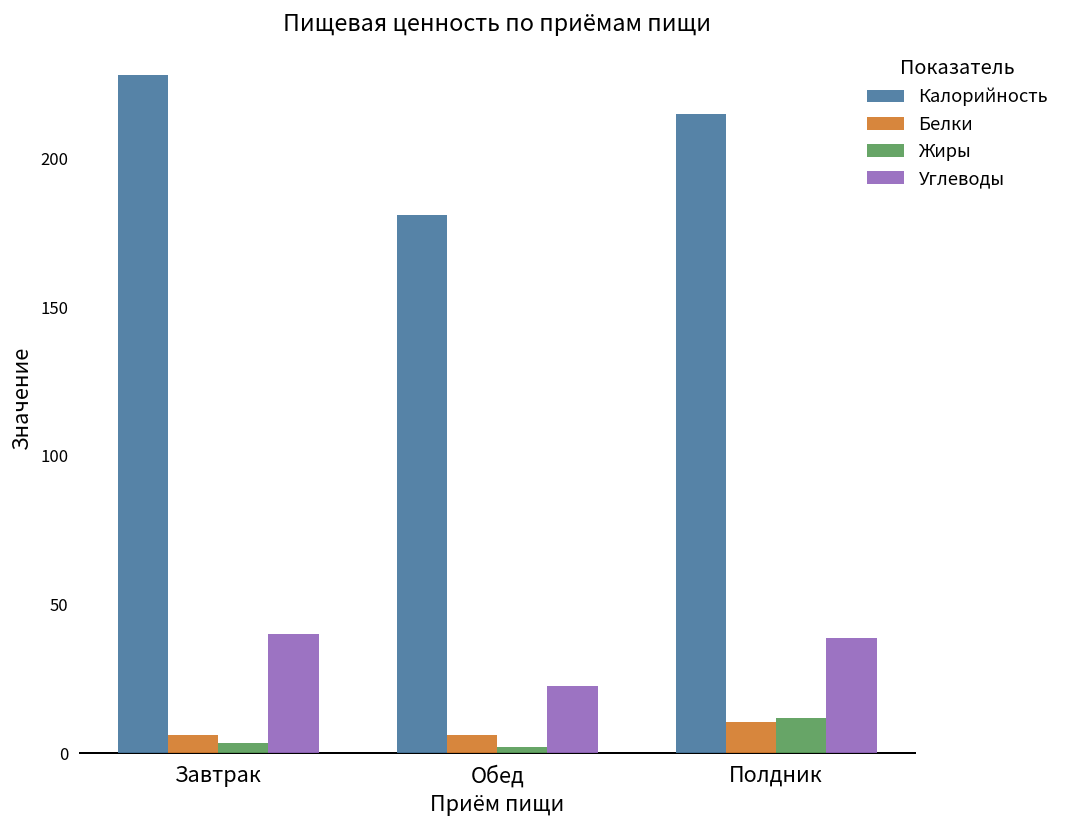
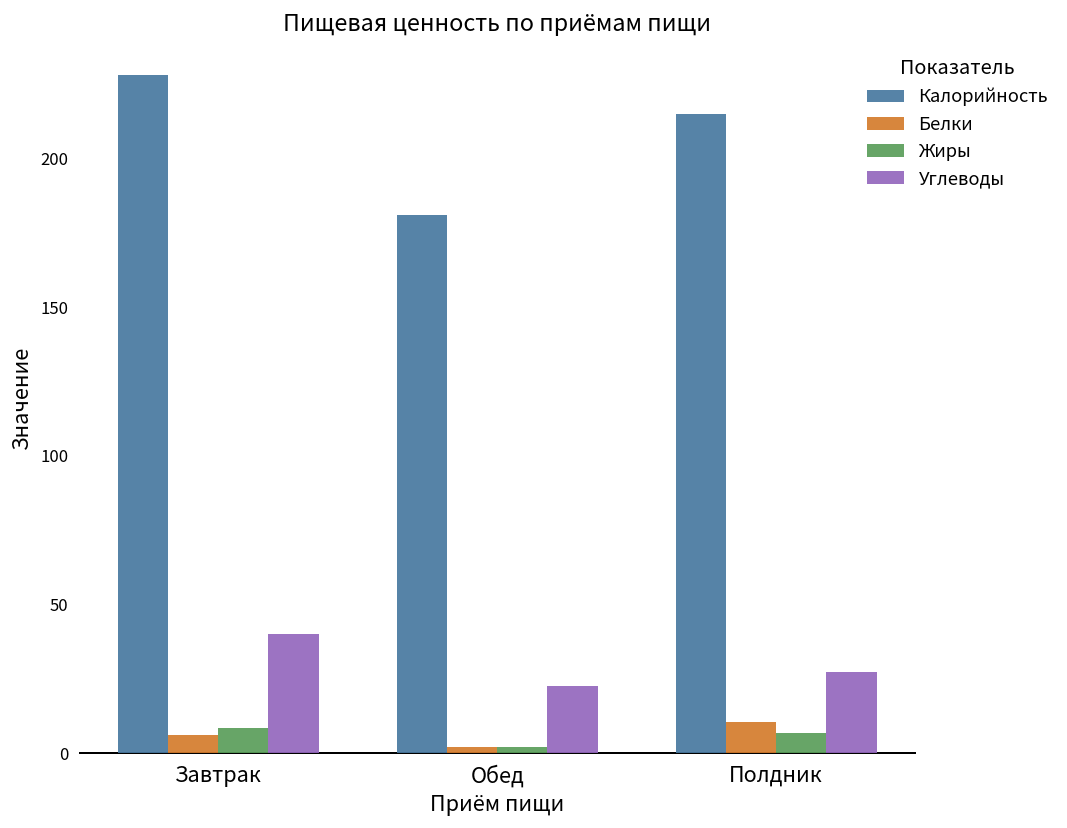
  {
    "Калорийность": {
      "Завтрак": 228,
      "Обед": 181,
      "Полдник": 215
    },
    "Белки": {
      "Завтрак": 6,
-     "Обед": 6,
+     "Обед": 2,
      "Полдник": 11
    },
    "Жиры": {
-     "Завтрак": 3,
+     "Завтрак": 9,
      "Обед": 2,
-     "Полдник": 12
+     "Полдник": 7
    },
    "Углеводы": {
      "Завтрак": 40,
      "Обед": 23,
-     "Полдник": 39
+     "Полдник": 28
    }
  }
